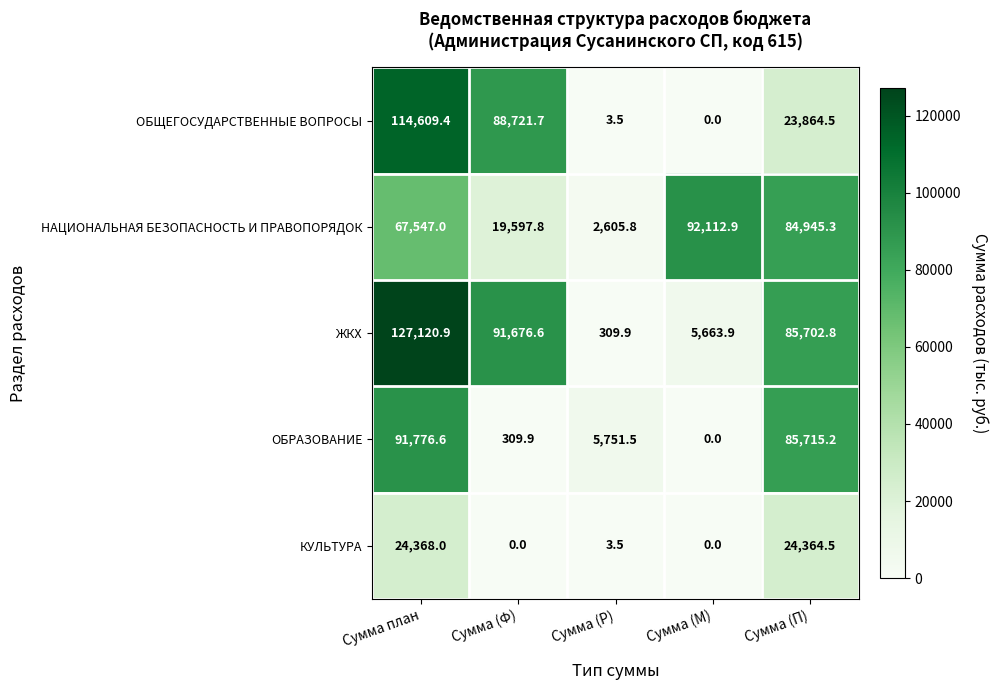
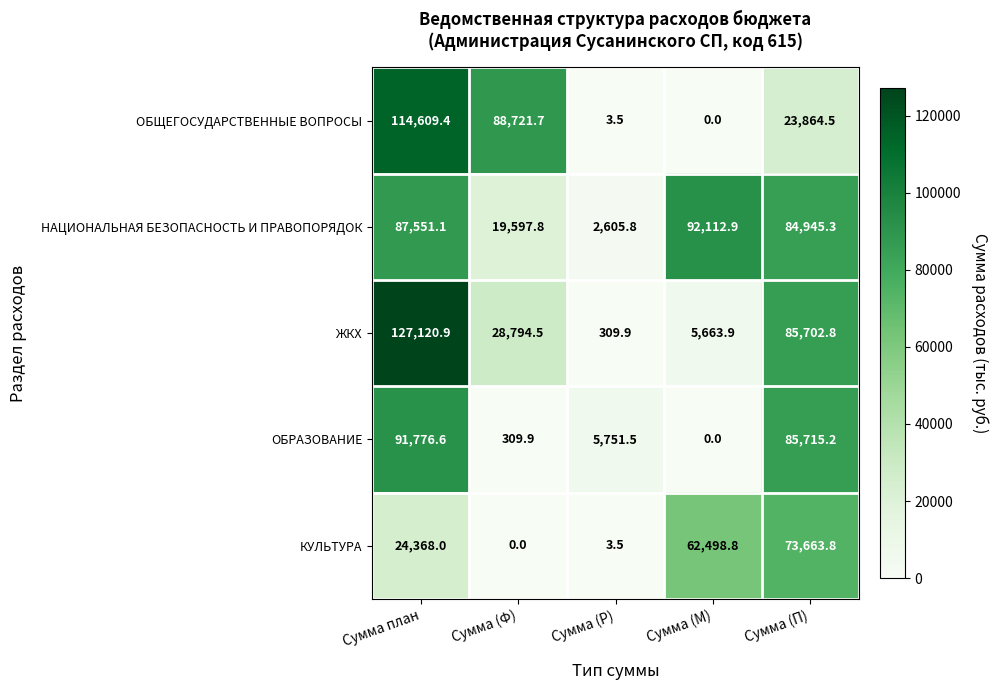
  {
    "ОБЩЕГОСУДАРСТВЕННЫЕ ВОПРОСЫ": {
      "Сумма план": "114,609.4",
      "Сумма (Ф)": "88,721.7",
      "Сумма (Р)": "3.5",
      "Сумма (М)": "0.0",
      "Сумма (П)": "23,864.5"
    },
    "НАЦИОНАЛЬНАЯ БЕЗОПАСНОСТЬ И ПРАВОПОРЯДОК": {
-     "Сумма план": "67,547.0",
+     "Сумма план": "87,551.1",
      "Сумма (Ф)": "19,597.8",
      "Сумма (Р)": "2,605.8",
      "Сумма (М)": "92,112.9",
      "Сумма (П)": "84,945.3"
    },
    "ЖКХ": {
      "Сумма план": "127,120.9",
-     "Сумма (Ф)": "91,676.6",
+     "Сумма (Ф)": "28,794.5",
      "Сумма (Р)": "309.9",
      "Сумма (М)": "5,663.9",
      "Сумма (П)": "85,702.8"
    },
    "ОБРАЗОВАНИЕ": {
      "Сумма план": "91,776.6",
      "Сумма (Ф)": "309.9",
      "Сумма (Р)": "5,751.5",
      "Сумма (М)": "0.0",
      "Сумма (П)": "85,715.2"
    },
    "КУЛЬТУРА": {
      "Сумма план": "24,368.0",
      "Сумма (Ф)": "0.0",
      "Сумма (Р)": "3.5",
-     "Сумма (М)": "0.0",
-     "Сумма (П)": "24,364.5"
+     "Сумма (М)": "62,498.8",
+     "Сумма (П)": "73,663.8"
    }
  }
